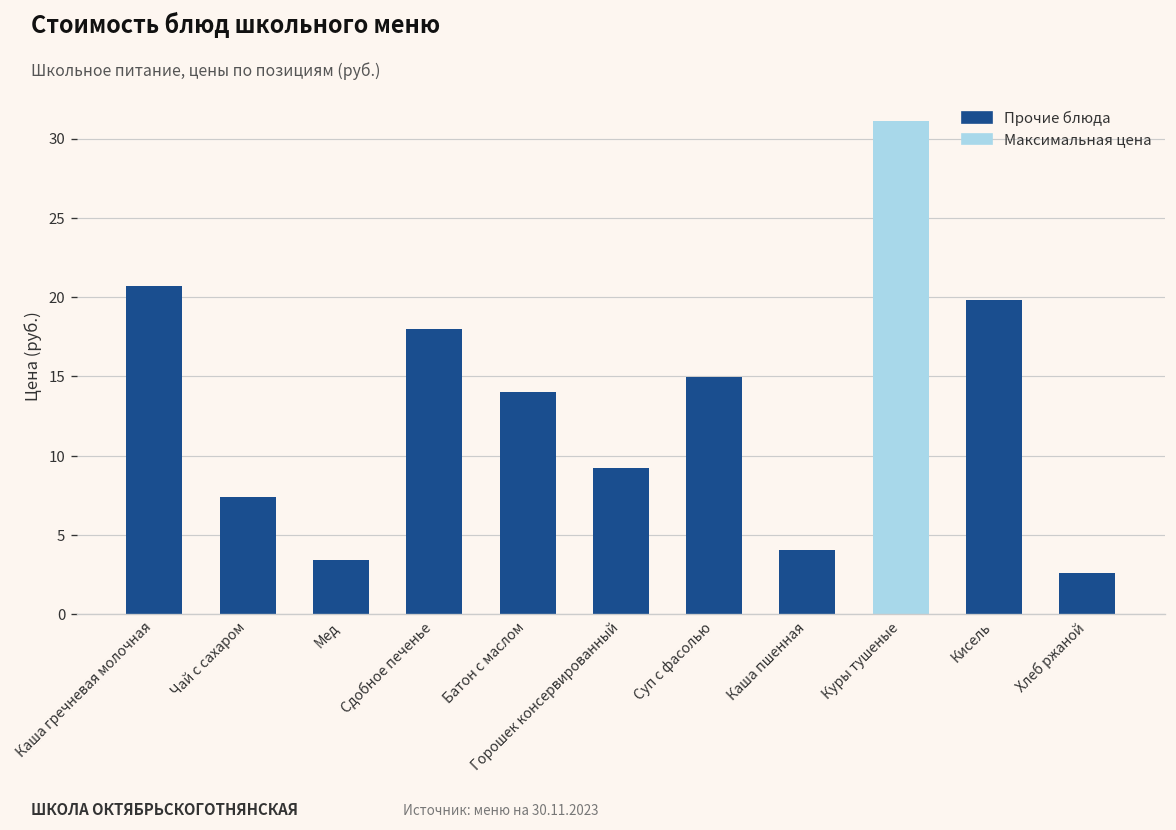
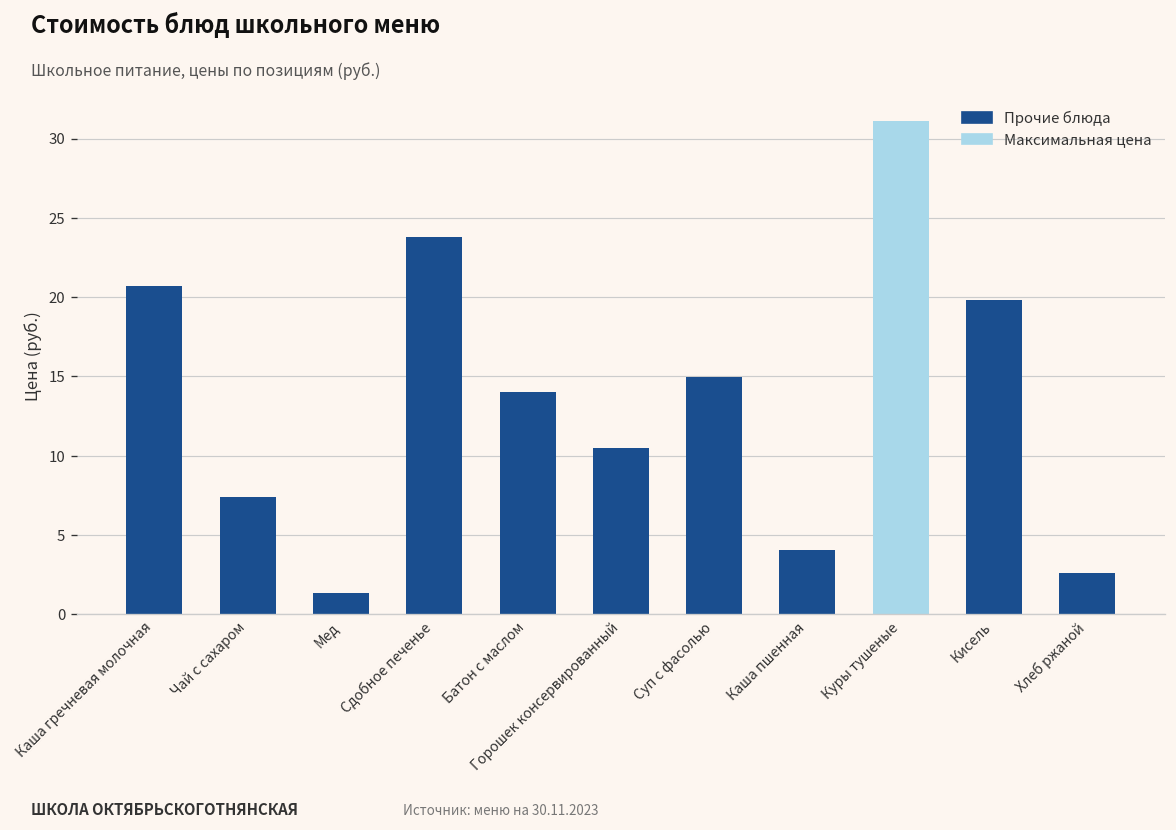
  {
    "Каша гречневая молочная": 20.7,
    "Чай с сахаром": 7.4,
-   "Мед": 3.4,
-   "Сдобное печенье": 18.0,
+   "Мед": 1.3,
+   "Сдобное печенье": 23.8,
    "Батон с маслом": 14.0,
-   "Горошек консервированный": 9.2,
+   "Горошек консервированный": 10.5,
    "Суп с фасолью": 15.0,
    "Каша пшенная": 4.1,
    "Куры тушеные": 31.1,
    "Кисель": 19.8,
    "Хлеб ржаной": 2.6
  }
